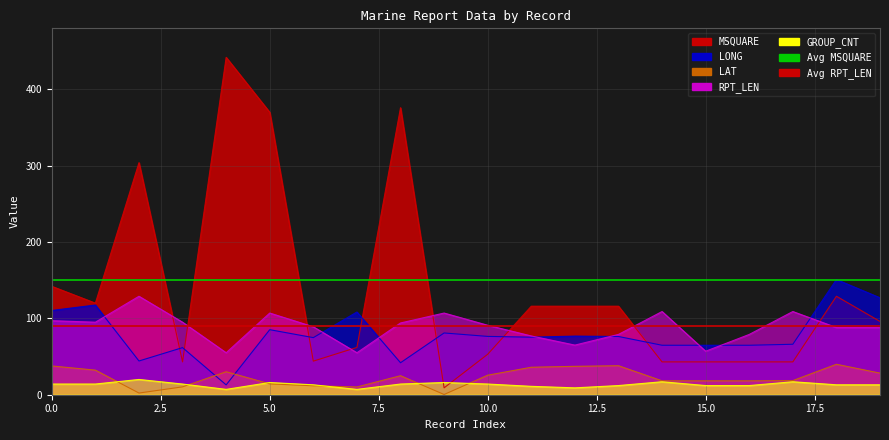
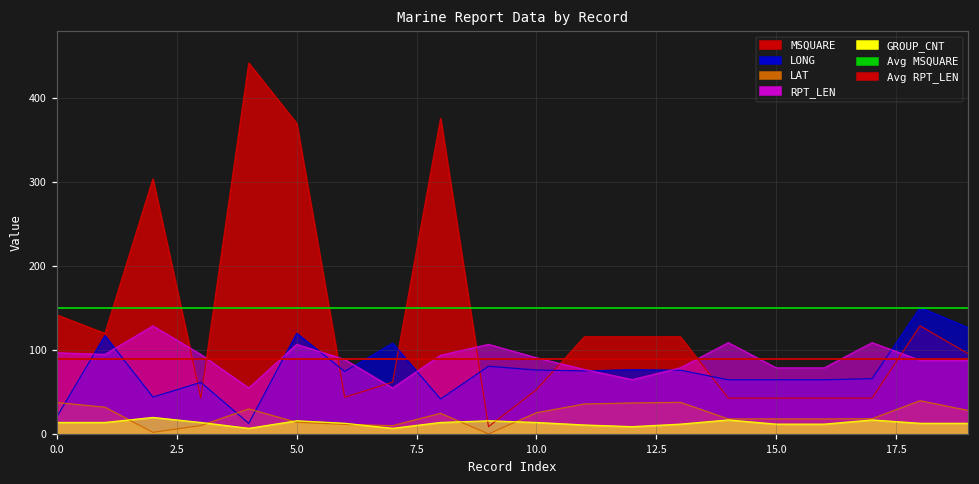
  {
    "MSQUARE": {
      "0.0": 140,
      "5.0": 370,
      "10.0": 50,
      "15.0": 40
    },
    "LONG": {
-     "0.0": 110,
-     "5.0": 90,
+     "0.0": 20,
+     "5.0": 120,
      "10.0": 80,
      "15.0": 60
    },
    "LAT": {
      "0.0": 40,
      "10.0": 30,
      "15.0": 20
    },
    "RPT_LEN": {
      "0.0": 100,
      "5.0": 110,
      "10.0": 90,
-     "15.0": 60
+     "15.0": 80
    },
    "GROUP_CNT": {
      "0.0": 10,
      "10.0": 10,
      "15.0": 10
    }
  }
